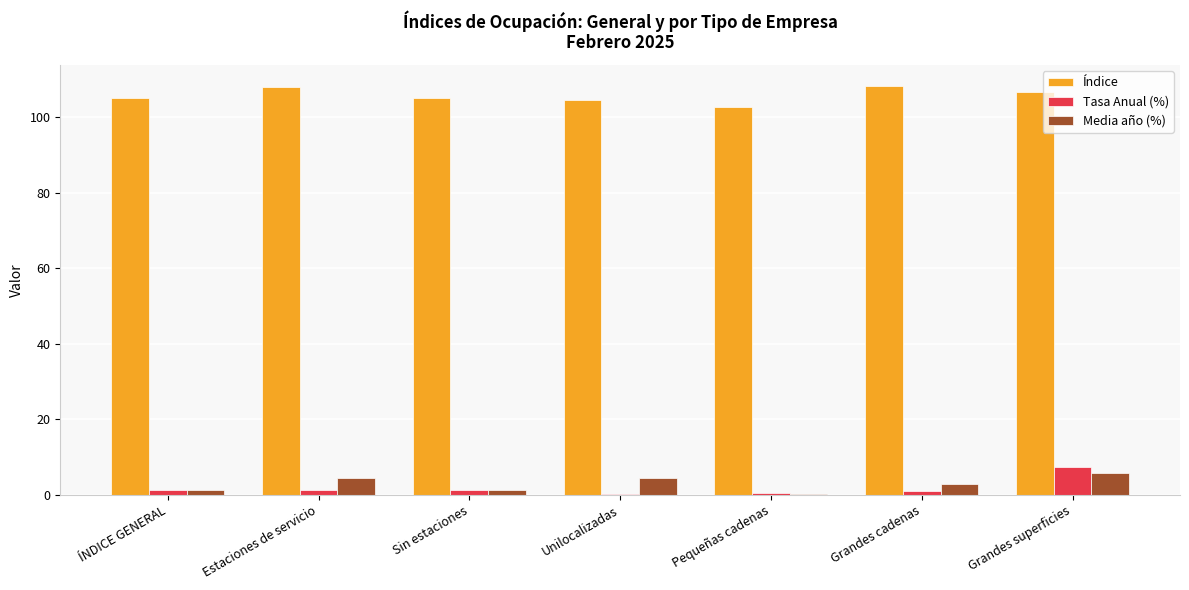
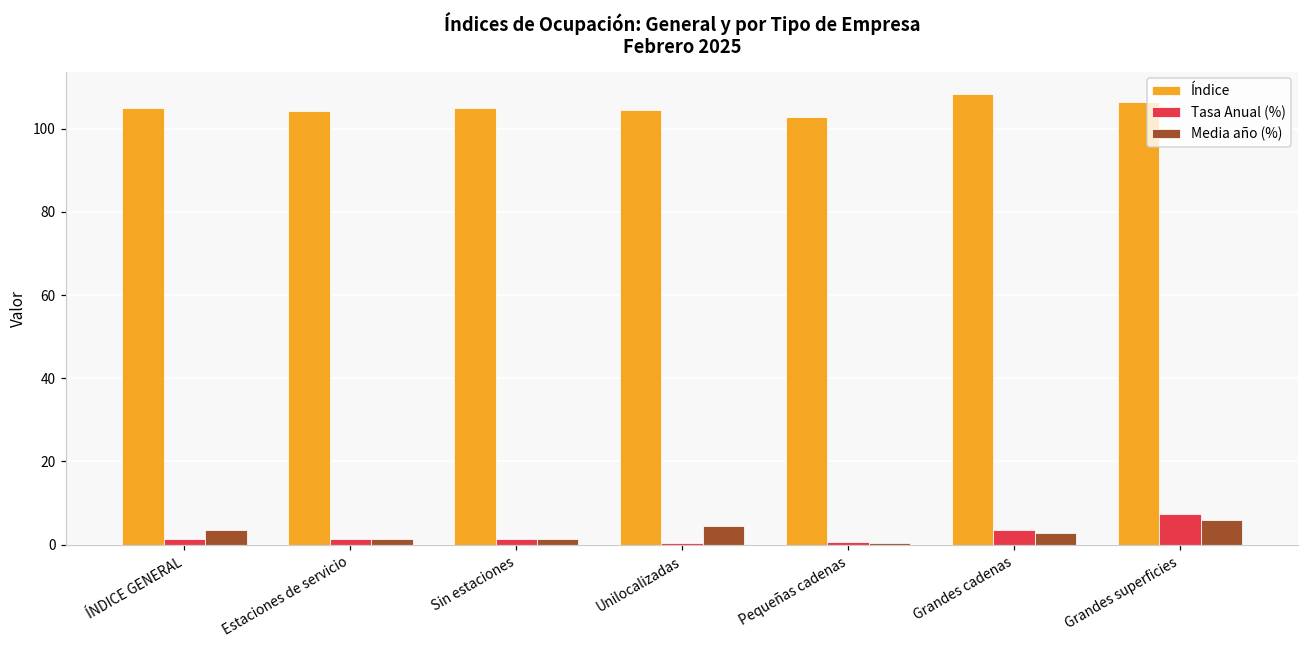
  {
    "Índice": {
      "ÍNDICE GENERAL": 105,
-     "Estaciones de servicio": 108,
+     "Estaciones de servicio": 104,
      "Sin estaciones": 105,
      "Unilocalizadas": 105,
      "Pequeñas cadenas": 103,
      "Grandes cadenas": 108,
      "Grandes superficies": 107
    },
    "Tasa Anual (%)": {
      "ÍNDICE GENERAL": 1,
      "Estaciones de servicio": 1,
      "Sin estaciones": 1,
-     "Grandes cadenas": 1,
+     "Grandes cadenas": 3,
      "Grandes superficies": 7
    },
    "Media año (%)": {
-     "ÍNDICE GENERAL": 1,
-     "Estaciones de servicio": 4,
+     "ÍNDICE GENERAL": 4,
+     "Estaciones de servicio": 1,
      "Sin estaciones": 1,
      "Unilocalizadas": 4,
      "Grandes cadenas": 3,
      "Grandes superficies": 6
    }
  }
